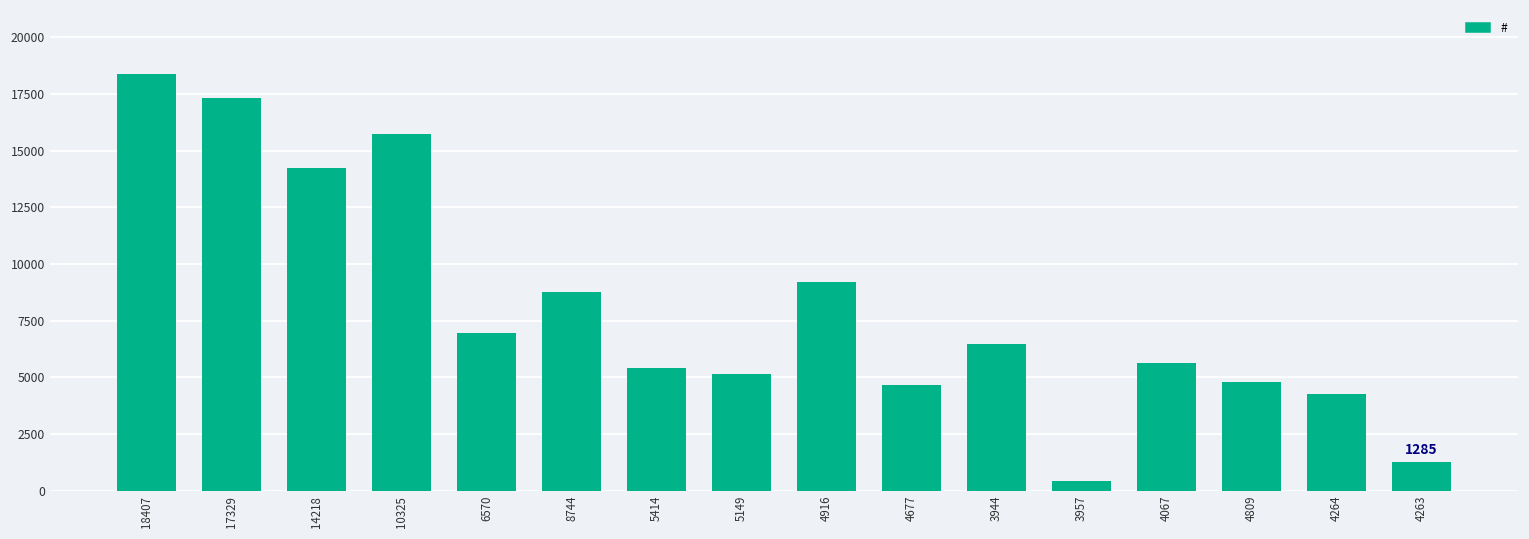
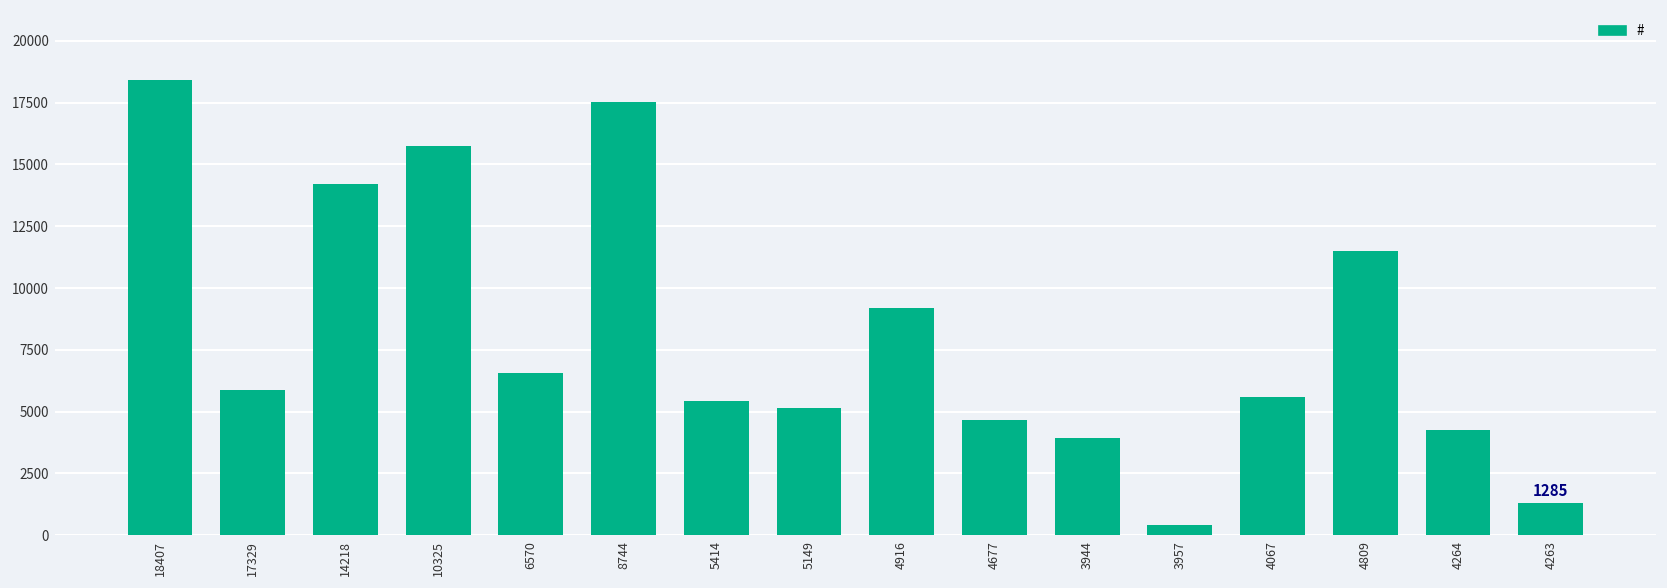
  {
    "18407": 18400,
-   "17329": 17300,
+   "17329": 5900,
    "14218": 14200,
    "10325": 15800,
-   "6570": 7000,
-   "8744": 8700,
+   "6570": 6600,
+   "8744": 17500,
    "5414": 5400,
    "5149": 5100,
    "4916": 9200,
    "4677": 4700,
-   "3944": 6500,
+   "3944": 3900,
    "3957": 400,
    "4067": 5600,
-   "4809": 4800,
+   "4809": 11500,
    "4264": 4300
  }
